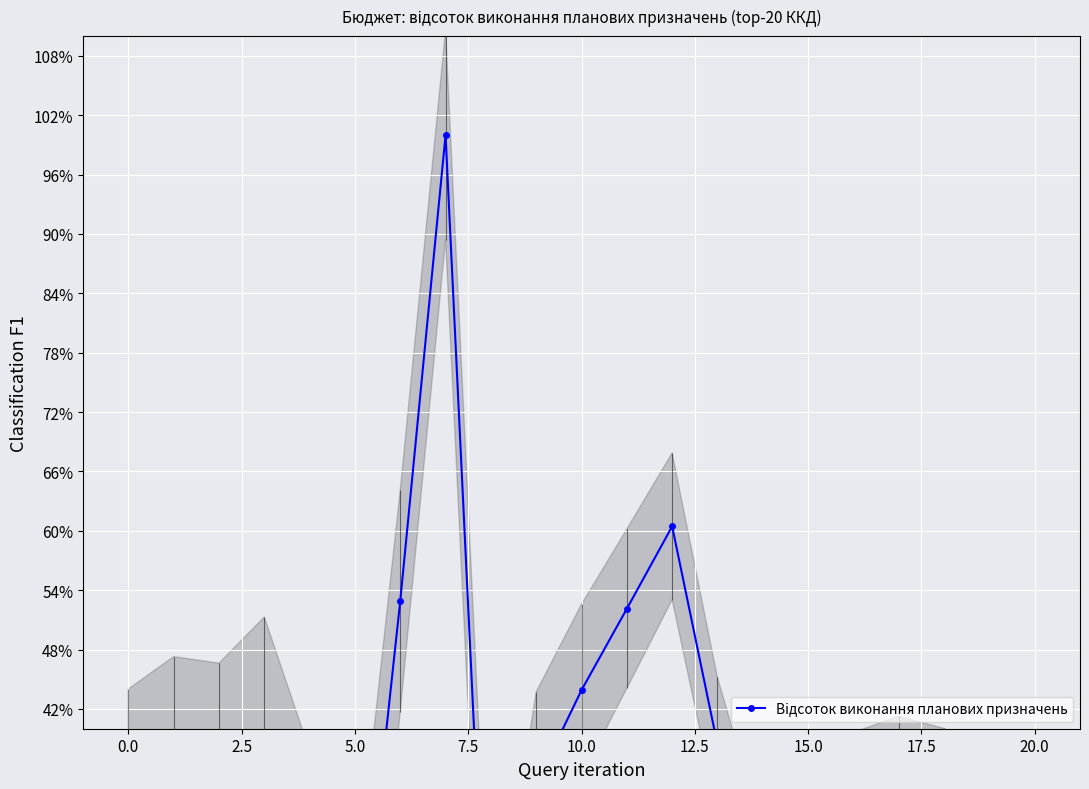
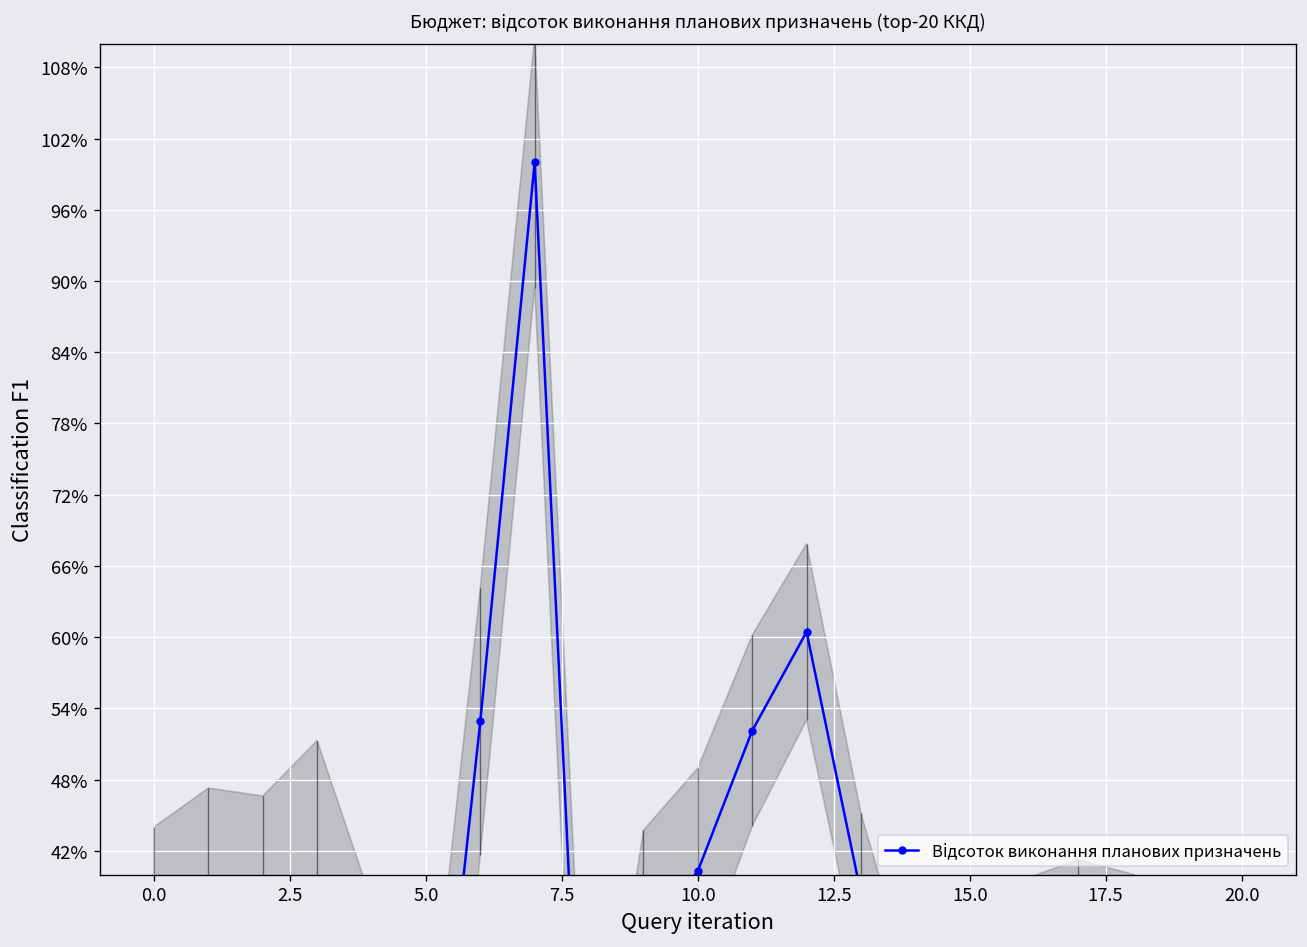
  {
    "Відсоток виконання планових призначень": {
-     "10.0": "44%"
+     "10.0": "40%"
    }
  }
